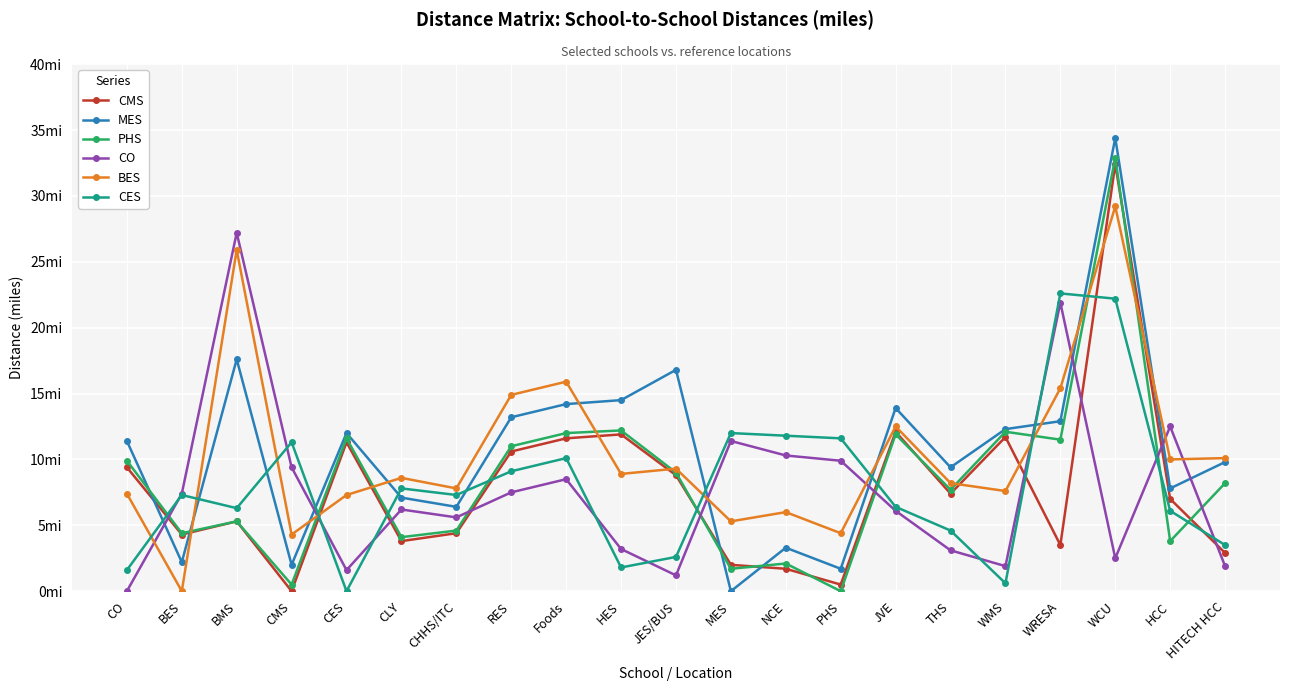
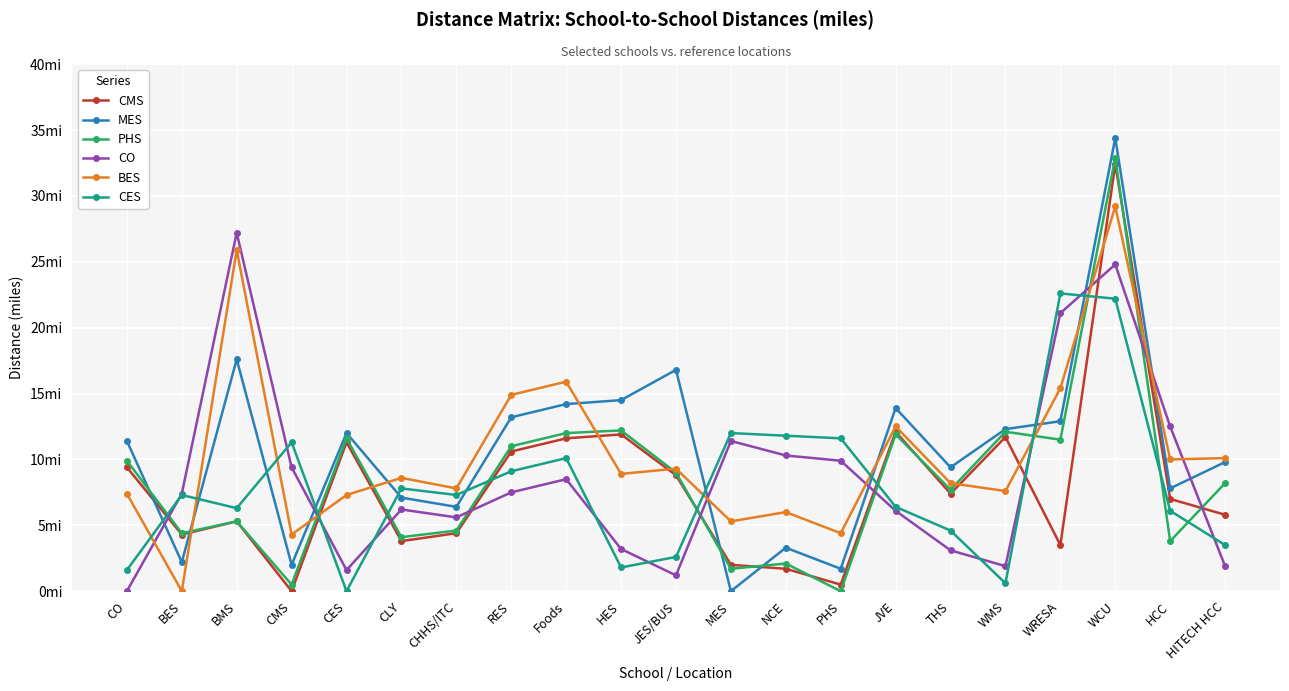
  {
    "CMS": {
      "CO": "9.4mi",
      "CMS": "0.0mi",
      "CES": "11.3mi",
      "CLY": "3.8mi",
      "CHHS/ITC": "4.4mi",
      "RES": "10.6mi",
      "Foods": "11.6mi",
      "HES": "11.9mi",
      "JES/BUS": "8.8mi",
      "MES": "2.0mi",
      "NCE": "1.7mi",
      "PHS": "0.5mi",
      "JVE": "12.1mi",
      "THS": "7.4mi",
      "WMS": "11.7mi",
      "WRESA": "3.5mi",
      "WCU": "32.4mi",
      "HCC": "7.0mi",
-     "HITECH HCC": "2.9mi"
+     "HITECH HCC": "5.8mi"
    },
    "MES": {
      "CO": "11.4mi",
      "BES": "2.2mi",
      "BMS": "17.6mi",
      "CMS": "2.0mi",
      "CES": "12.0mi",
      "CLY": "7.1mi",
      "CHHS/ITC": "6.4mi",
      "RES": "13.2mi",
      "Foods": "14.2mi",
      "HES": "14.5mi",
      "JES/BUS": "16.8mi",
      "MES": "0.0mi",
      "NCE": "3.3mi",
      "PHS": "1.7mi",
      "JVE": "13.9mi",
      "THS": "9.4mi",
      "WMS": "12.3mi",
      "WRESA": "12.9mi",
      "WCU": "34.4mi",
      "HCC": "7.8mi",
      "HITECH HCC": "9.8mi"
    },
    "CO": {
      "CO": "0.0mi",
      "BMS": "27.2mi",
      "CMS": "9.4mi",
      "CES": "1.6mi",
      "CLY": "6.2mi",
      "CHHS/ITC": "5.6mi",
      "RES": "7.5mi",
      "Foods": "8.5mi",
      "HES": "3.2mi",
      "JES/BUS": "1.2mi",
      "MES": "11.4mi",
      "NCE": "10.3mi",
      "PHS": "9.9mi",
      "JVE": "6.1mi",
      "THS": "3.1mi",
      "WMS": "1.9mi",
-     "WRESA": "21.9mi",
-     "WCU": "2.5mi",
+     "WRESA": "21.1mi",
+     "WCU": "24.8mi",
      "HCC": "12.5mi",
      "HITECH HCC": "1.9mi"
    },
    "BES": {
      "CO": "7.4mi",
      "BES": "0.0mi",
      "BMS": "25.9mi",
      "CMS": "4.3mi",
      "CES": "7.3mi",
      "CLY": "8.6mi",
      "CHHS/ITC": "7.8mi",
      "RES": "14.9mi",
      "Foods": "15.9mi",
      "HES": "8.9mi",
      "JES/BUS": "9.3mi",
      "MES": "5.3mi",
      "NCE": "6.0mi",
      "PHS": "4.4mi",
      "JVE": "12.5mi",
      "THS": "8.2mi",
      "WMS": "7.6mi",
      "WRESA": "15.4mi",
      "WCU": "29.2mi",
      "HCC": "10.0mi",
      "HITECH HCC": "10.1mi"
    }
  }
